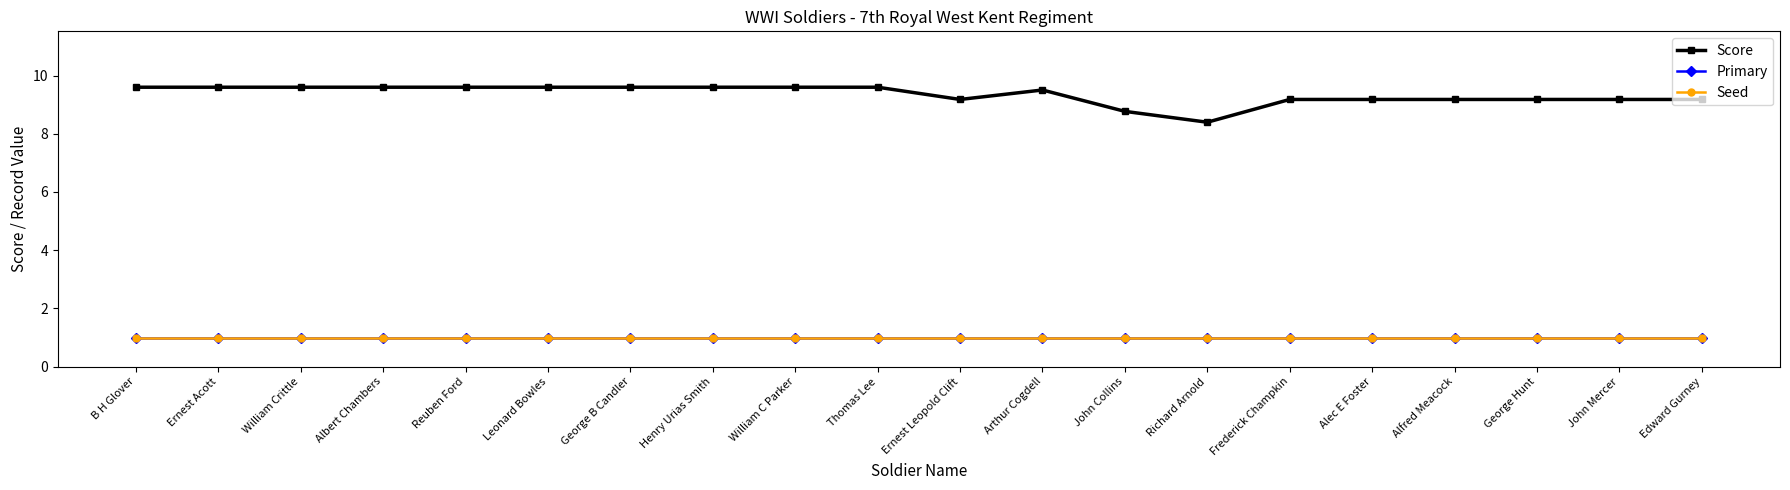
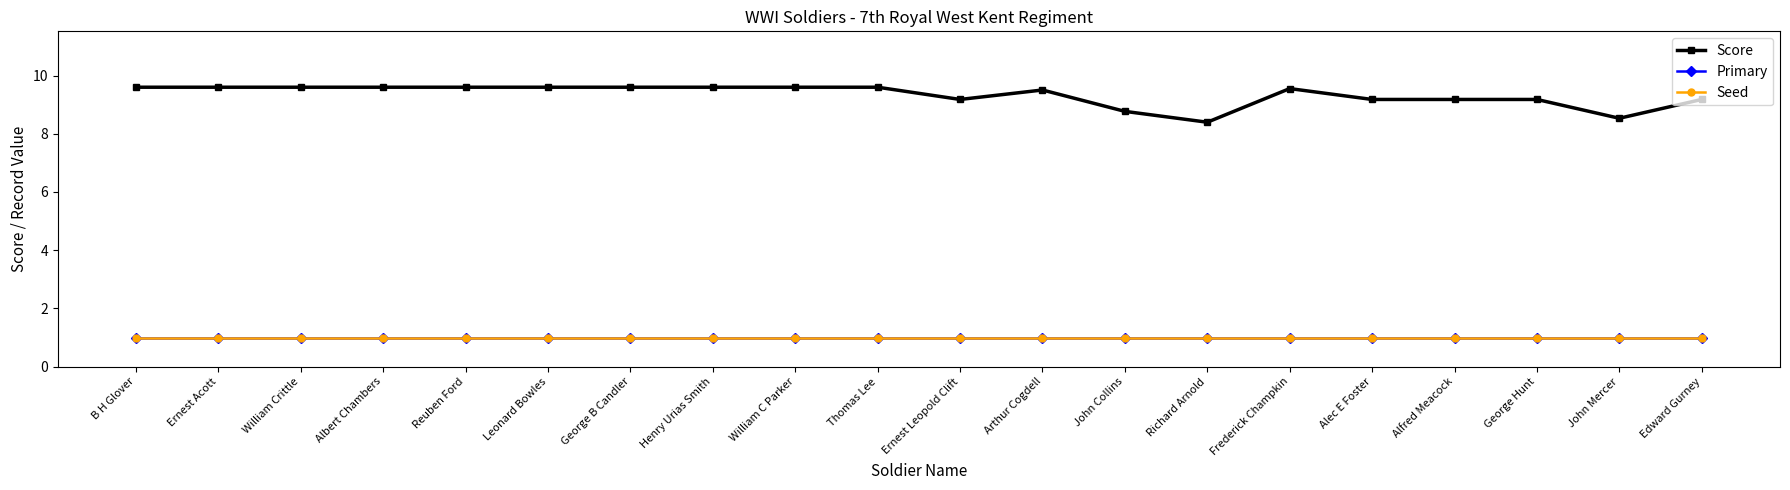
  {
    "Score": {
      "B H Glover": 9.6,
      "Ernest Acott": 9.6,
      "William Crittle": 9.6,
      "Albert Chambers": 9.6,
      "Reuben Ford": 9.6,
      "Leonard Bowles": 9.6,
      "George B Candler": 9.6,
      "Henry Urias Smith": 9.6,
      "William C Parker": 9.6,
      "Thomas Lee": 9.6,
      "Ernest Leopold Clift": 9.2,
      "Arthur Cogdell": 9.5,
      "John Collins": 8.8,
      "Richard Arnold": 8.4,
-     "Frederick Champkin": 9.2,
+     "Frederick Champkin": 9.6,
      "Alec E Foster": 9.2,
      "Alfred Meacock": 9.2,
      "George Hunt": 9.2,
-     "John Mercer": 9.2
+     "John Mercer": 8.5
    },
    "Seed": {
      "B H Glover": 1.0,
      "Ernest Acott": 1.0,
      "William Crittle": 1.0,
      "Albert Chambers": 1.0,
      "Reuben Ford": 1.0,
      "Leonard Bowles": 1.0,
      "George B Candler": 1.0,
      "Henry Urias Smith": 1.0,
      "William C Parker": 1.0,
      "Thomas Lee": 1.0,
      "Ernest Leopold Clift": 1.0,
      "Arthur Cogdell": 1.0,
      "John Collins": 1.0,
      "Richard Arnold": 1.0,
      "Frederick Champkin": 1.0,
      "Alec E Foster": 1.0,
      "Alfred Meacock": 1.0,
      "George Hunt": 1.0,
      "John Mercer": 1.0,
      "Edward Gurney": 1.0
    }
  }
